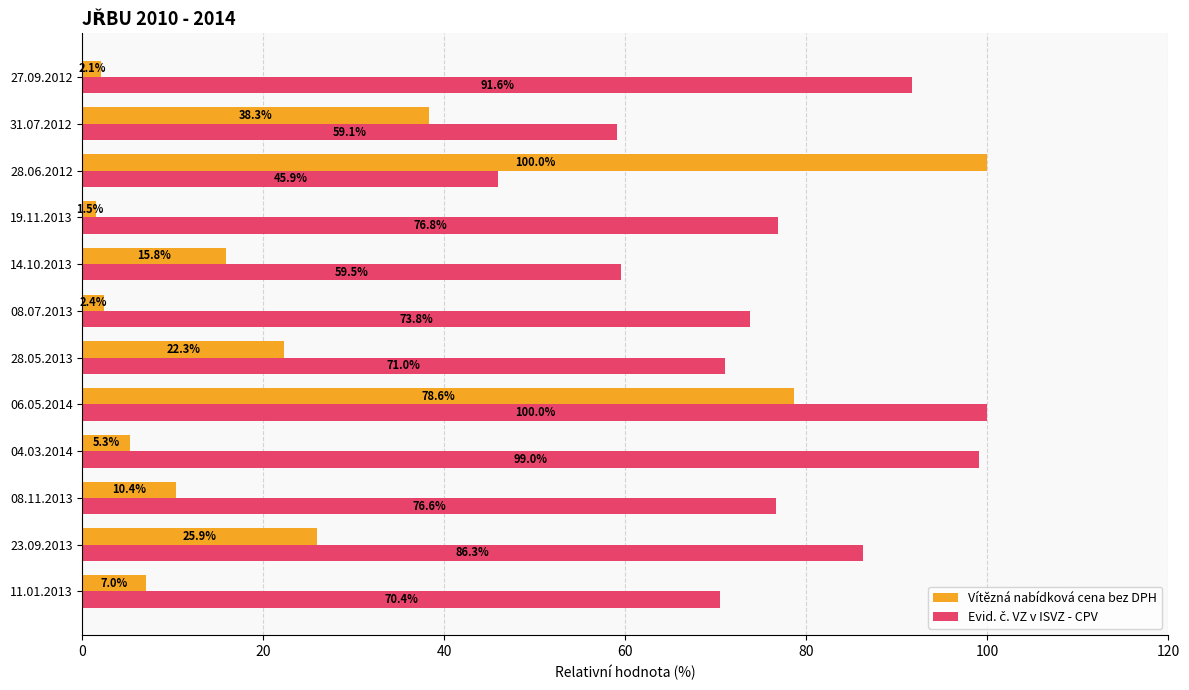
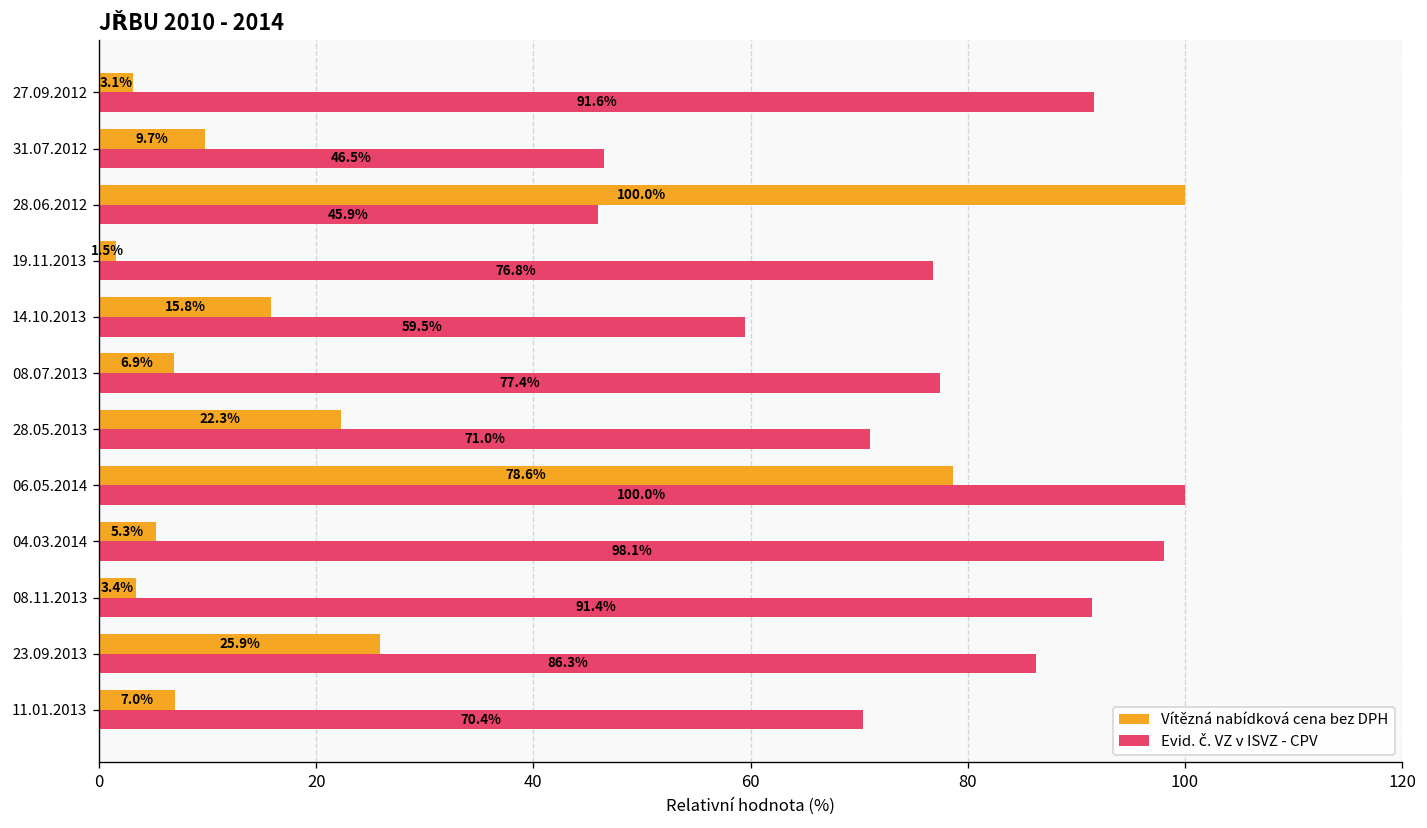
  {
    "Vítězná nabídková cena bez DPH": {
-     "27.09.2012": "2.1%",
-     "31.07.2012": "38.3%",
+     "27.09.2012": "3.1%",
+     "31.07.2012": "9.7%",
      "28.06.2012": "100.0%",
      "19.11.2013": "1.5%",
      "14.10.2013": "15.8%",
-     "08.07.2013": "2.4%",
+     "08.07.2013": "6.9%",
      "28.05.2013": "22.3%",
      "06.05.2014": "78.6%",
      "04.03.2014": "5.3%",
-     "08.11.2013": "10.4%",
+     "08.11.2013": "3.4%",
      "23.09.2013": "25.9%",
      "11.01.2013": "7.0%"
    },
    "Evid. č. VZ v ISVZ - CPV": {
      "27.09.2012": "91.6%",
-     "31.07.2012": "59.1%",
+     "31.07.2012": "46.5%",
      "28.06.2012": "45.9%",
      "19.11.2013": "76.8%",
      "14.10.2013": "59.5%",
-     "08.07.2013": "73.8%",
+     "08.07.2013": "77.4%",
      "28.05.2013": "71.0%",
      "06.05.2014": "100.0%",
-     "04.03.2014": "99.0%",
-     "08.11.2013": "76.6%",
+     "04.03.2014": "98.1%",
+     "08.11.2013": "91.4%",
      "23.09.2013": "86.3%",
      "11.01.2013": "70.4%"
    }
  }
